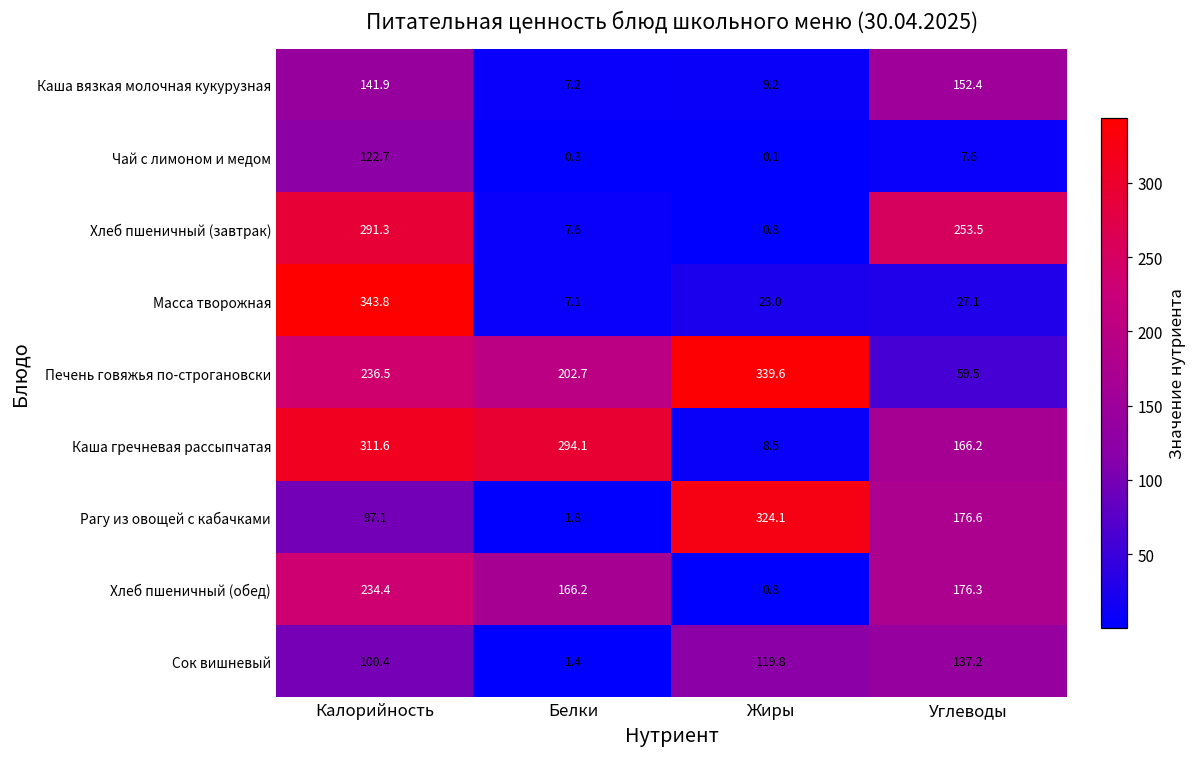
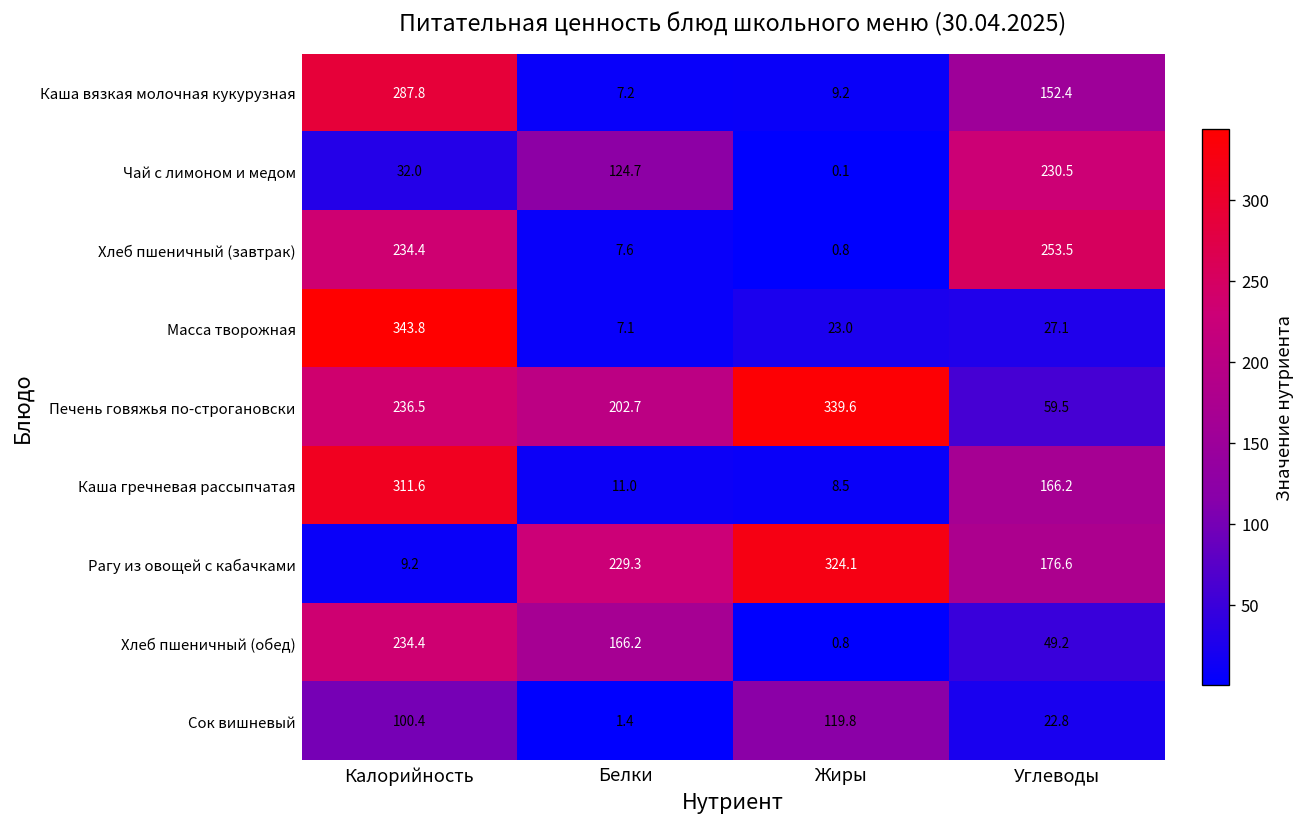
  {
    "Каша вязкая молочная кукурузная": {
-     "Калорийность": 141.9,
+     "Калорийность": 287.8,
      "Белки": 7.2,
      "Жиры": 9.2,
      "Углеводы": 152.4
    },
    "Чай с лимоном и медом": {
-     "Калорийность": 122.7,
-     "Белки": 0.3,
+     "Калорийность": 32.0,
+     "Белки": 124.7,
      "Жиры": 0.1,
-     "Углеводы": 7.6
+     "Углеводы": 230.5
    },
    "Хлеб пшеничный (завтрак)": {
-     "Калорийность": 291.3,
+     "Калорийность": 234.4,
      "Белки": 7.6,
      "Жиры": 0.8,
      "Углеводы": 253.5
    },
    "Масса творожная": {
      "Калорийность": 343.8,
      "Белки": 7.1,
      "Жиры": 23.0,
      "Углеводы": 27.1
    },
    "Печень говяжья по-строгановски": {
      "Калорийность": 236.5,
      "Белки": 202.7,
      "Жиры": 339.6,
      "Углеводы": 59.5
    },
    "Каша гречневая рассыпчатая": {
      "Калорийность": 311.6,
-     "Белки": 294.1,
+     "Белки": 11.0,
      "Жиры": 8.5,
      "Углеводы": 166.2
    },
    "Рагу из овощей с кабачками": {
-     "Калорийность": 97.1,
-     "Белки": 1.8,
+     "Калорийность": 9.2,
+     "Белки": 229.3,
      "Жиры": 324.1,
      "Углеводы": 176.6
    },
    "Хлеб пшеничный (обед)": {
      "Калорийность": 234.4,
      "Белки": 166.2,
      "Жиры": 0.8,
-     "Углеводы": 176.3
+     "Углеводы": 49.2
    },
    "Сок вишневый": {
      "Калорийность": 100.4,
      "Белки": 1.4,
      "Жиры": 119.8,
-     "Углеводы": 137.2
+     "Углеводы": 22.8
    }
  }
